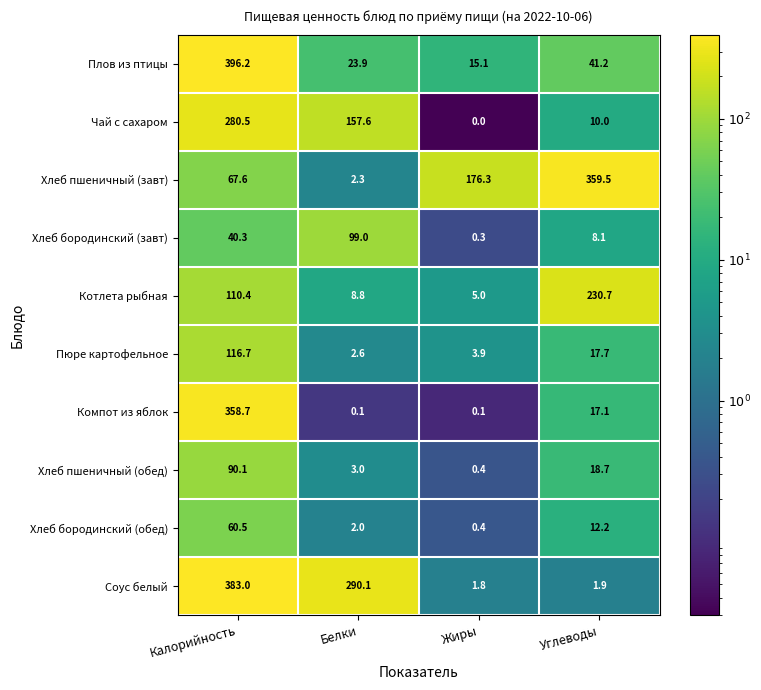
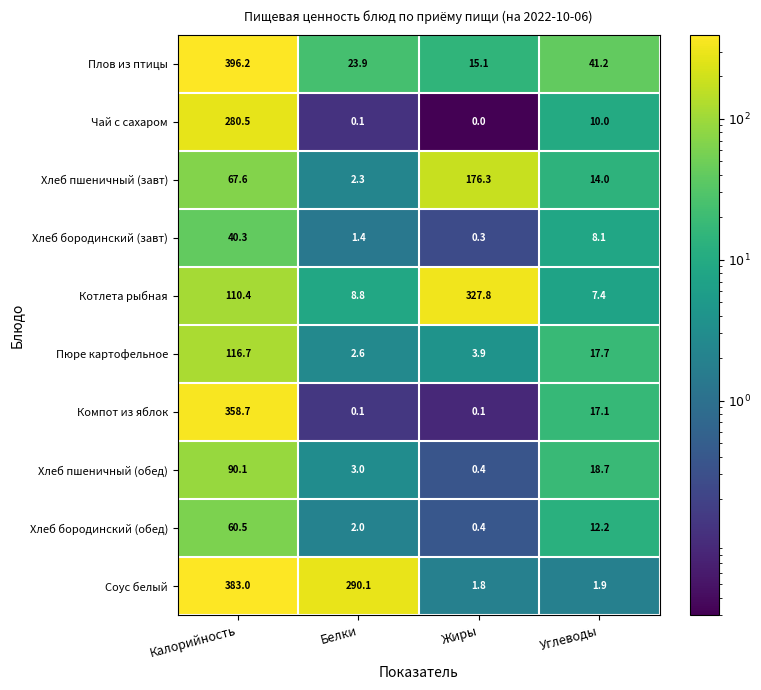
  {
    "Плов из птицы": {
      "Калорийность": 396.2,
      "Белки": 23.9,
      "Жиры": 15.1,
      "Углеводы": 41.2
    },
    "Чай с сахаром": {
      "Калорийность": 280.5,
-     "Белки": 157.6,
+     "Белки": 0.1,
      "Жиры": 0.0,
      "Углеводы": 10.0
    },
    "Хлеб пшеничный (завт)": {
      "Калорийность": 67.6,
      "Белки": 2.3,
      "Жиры": 176.3,
-     "Углеводы": 359.5
+     "Углеводы": 14.0
    },
    "Хлеб бородинский (завт)": {
      "Калорийность": 40.3,
-     "Белки": 99.0,
+     "Белки": 1.4,
      "Жиры": 0.3,
      "Углеводы": 8.1
    },
    "Котлета рыбная": {
      "Калорийность": 110.4,
      "Белки": 8.8,
-     "Жиры": 5.0,
-     "Углеводы": 230.7
+     "Жиры": 327.8,
+     "Углеводы": 7.4
    },
    "Пюре картофельное": {
      "Калорийность": 116.7,
      "Белки": 2.6,
      "Жиры": 3.9,
      "Углеводы": 17.7
    },
    "Компот из яблок": {
      "Калорийность": 358.7,
      "Белки": 0.1,
      "Жиры": 0.1,
      "Углеводы": 17.1
    },
    "Хлеб пшеничный (обед)": {
      "Калорийность": 90.1,
      "Белки": 3.0,
      "Жиры": 0.4,
      "Углеводы": 18.7
    },
    "Хлеб бородинский (обед)": {
      "Калорийность": 60.5,
      "Белки": 2.0,
      "Жиры": 0.4,
      "Углеводы": 12.2
    },
    "Соус белый": {
      "Калорийность": 383.0,
      "Белки": 290.1,
      "Жиры": 1.8,
      "Углеводы": 1.9
    }
  }
